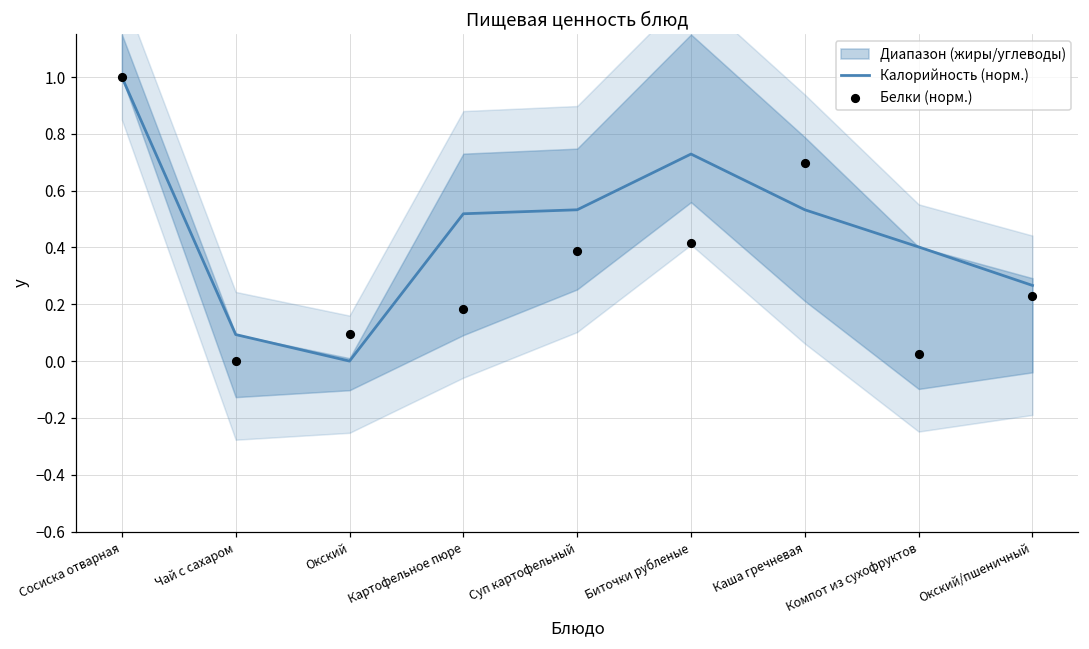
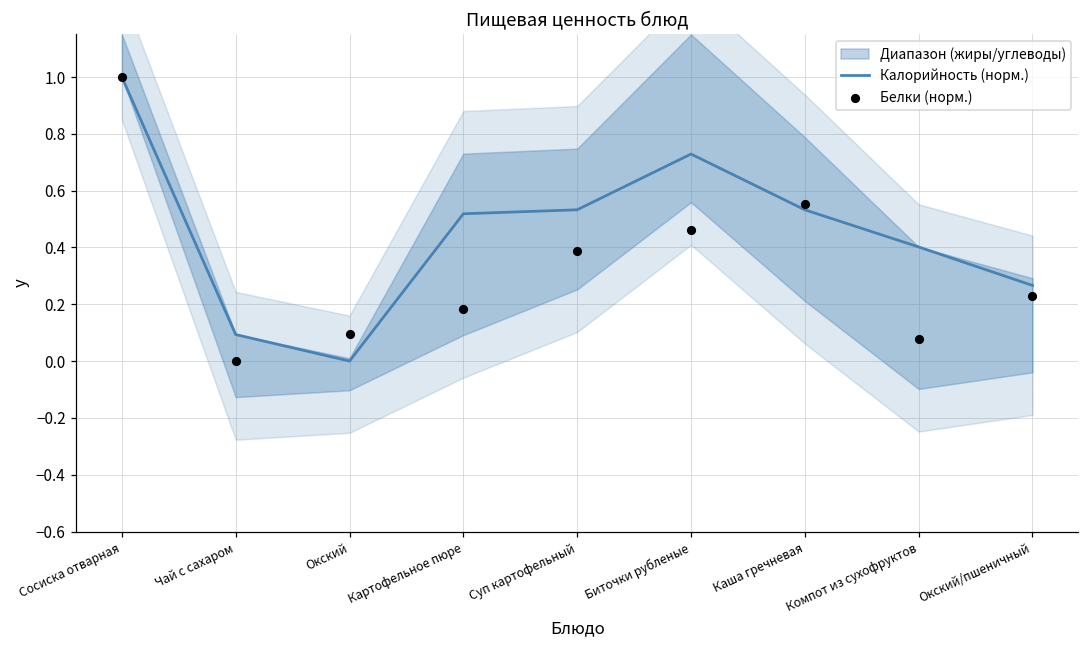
  {
    "Белки (норм.)": {
-     "Биточки рубленые": 0.42,
-     "Каша гречневая": 0.70,
-     "Компот из сухофруктов": 0.03
+     "Биточки рубленые": 0.46,
+     "Каша гречневая": 0.55,
+     "Компот из сухофруктов": 0.08
    }
  }
